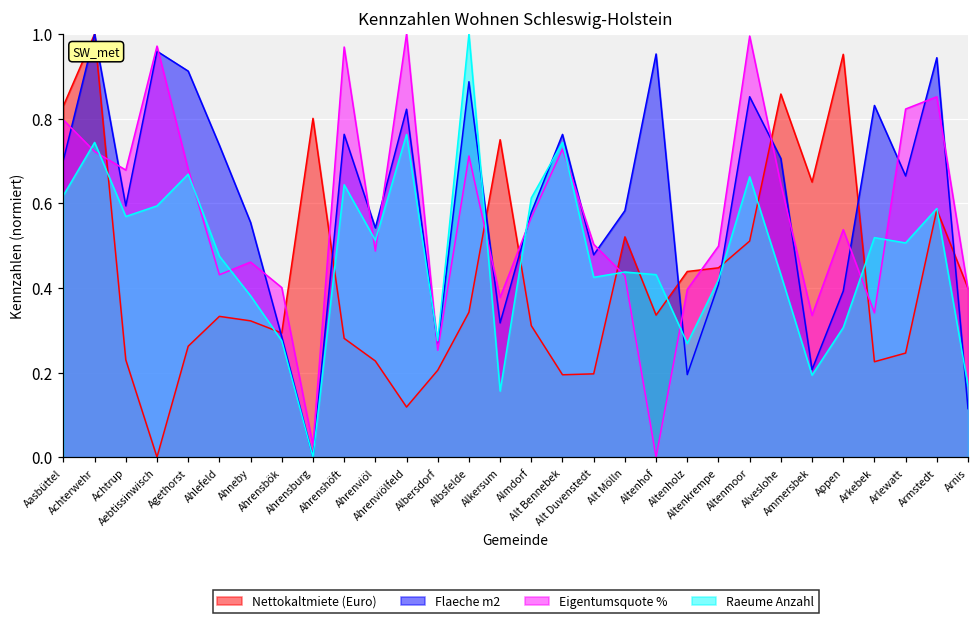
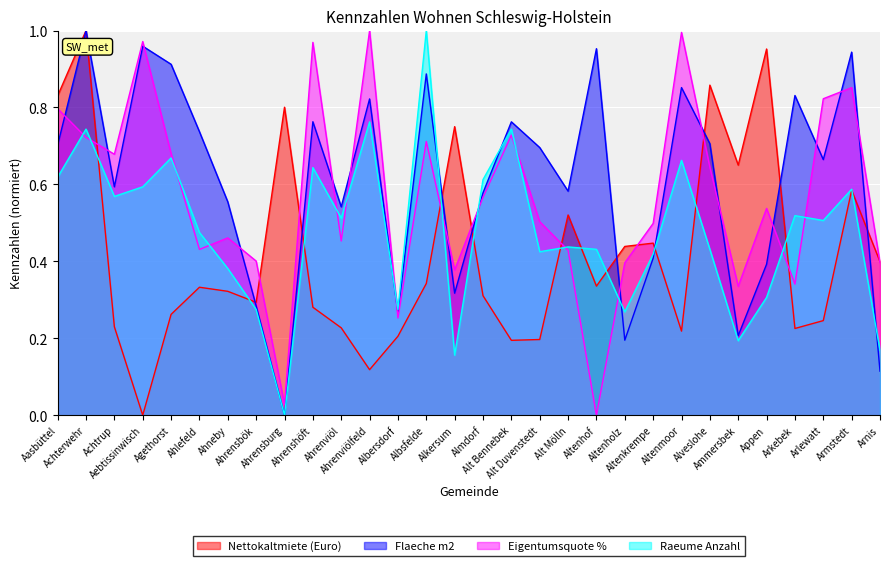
  {
    "Nettokaltmiete (Euro)": {
      "Aasbüttel": 0.83,
      "Achtrup": 0.23,
      "Aebtissinwisch": 0.00,
      "Agethorst": 0.26,
      "Ahlefeld": 0.33,
      "Ahneby": 0.32,
      "Ahrensbök": 0.29,
      "Ahrensburg": 0.80,
      "Ahrenshöft": 0.28,
      "Ahrenviöl": 0.23,
      "Ahrenviölfeld": 0.12,
      "Albersdorf": 0.21,
      "Albsfelde": 0.34,
      "Alkersum": 0.75,
      "Almdorf": 0.31,
      "Alt Bennebek": 0.19,
      "Alt Duvenstedt": 0.20,
      "Alt Mölln": 0.52,
      "Altenhof": 0.34,
      "Altenholz": 0.44,
      "Altenkrempe": 0.45,
-     "Altenmoor": 0.51,
+     "Altenmoor": 0.22,
      "Alveslohe": 0.86,
      "Ammersbek": 0.65,
      "Appen": 0.95,
      "Arkebek": 0.23,
      "Arlewatt": 0.25
    },
    "Flaeche m2": {
      "Aasbüttel": 0.70,
      "Achtrup": 0.59,
      "Aebtissinwisch": 0.96,
      "Agethorst": 0.91,
      "Ahlefeld": 0.74,
      "Ahneby": 0.55,
      "Ahrensbök": 0.28,
      "Ahrenshöft": 0.76,
      "Ahrenviöl": 0.54,
      "Ahrenviölfeld": 0.82,
      "Albersdorf": 0.27,
      "Albsfelde": 0.89,
      "Alkersum": 0.32,
      "Almdorf": 0.58,
      "Alt Bennebek": 0.76,
-     "Alt Duvenstedt": 0.48,
+     "Alt Duvenstedt": 0.70,
      "Alt Mölln": 0.58,
      "Altenhof": 0.95,
      "Altenholz": 0.20,
      "Altenkrempe": 0.41,
      "Altenmoor": 0.85,
      "Alveslohe": 0.71,
      "Ammersbek": 0.21,
      "Appen": 0.39,
      "Arkebek": 0.83,
      "Arlewatt": 0.66,
      "Armstedt": 0.94,
      "Arnis": 0.11
    },
    "Eigentumsquote %": {
      "Aasbüttel": 0.80,
      "Achterwehr": 0.72,
      "Achtrup": 0.68,
      "Aebtissinwisch": 0.97,
      "Agethorst": 0.68,
      "Ahlefeld": 0.43,
      "Ahneby": 0.46,
      "Ahrensbök": 0.40,
      "Ahrensburg": 0.03,
      "Ahrenshöft": 0.97,
-     "Ahrenviöl": 0.49,
+     "Ahrenviöl": 0.45,
      "Ahrenviölfeld": 1.00,
      "Albersdorf": 0.25,
      "Albsfelde": 0.71,
      "Alkersum": 0.38,
      "Almdorf": 0.57,
      "Alt Bennebek": 0.73,
      "Alt Duvenstedt": 0.50,
      "Alt Mölln": 0.43,
      "Altenhof": 0.00,
      "Altenholz": 0.40,
      "Altenkrempe": 0.50,
      "Altenmoor": 1.00,
      "Alveslohe": 0.64,
      "Ammersbek": 0.33,
      "Appen": 0.54,
      "Arkebek": 0.34,
      "Arlewatt": 0.82,
      "Armstedt": 0.85
    },
    "Raeume Anzahl": {
      "Aasbüttel": 0.62,
      "Achterwehr": 0.74,
      "Achtrup": 0.57,
      "Aebtissinwisch": 0.59,
      "Agethorst": 0.67,
      "Ahlefeld": 0.48,
      "Ahneby": 0.38,
      "Ahrensbök": 0.28,
      "Ahrenshöft": 0.64,
      "Ahrenviöl": 0.51,
      "Ahrenviölfeld": 0.76,
      "Albersdorf": 0.28,
      "Albsfelde": 1.00,
      "Alkersum": 0.16,
      "Almdorf": 0.61,
      "Alt Bennebek": 0.74,
      "Alt Duvenstedt": 0.42,
      "Alt Mölln": 0.44,
      "Altenhof": 0.43,
      "Altenholz": 0.27,
      "Altenkrempe": 0.42,
      "Altenmoor": 0.66,
      "Alveslohe": 0.43,
      "Ammersbek": 0.19,
      "Appen": 0.31,
      "Arkebek": 0.52,
      "Arlewatt": 0.51,
      "Arnis": 0.17
    }
  }
